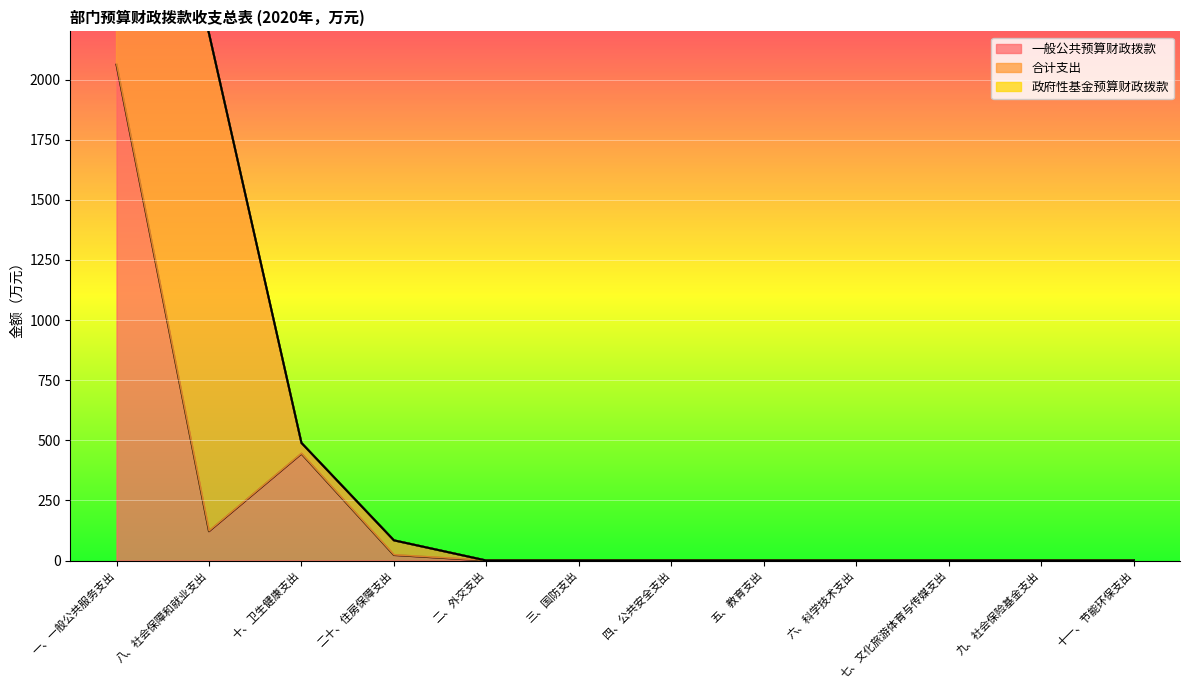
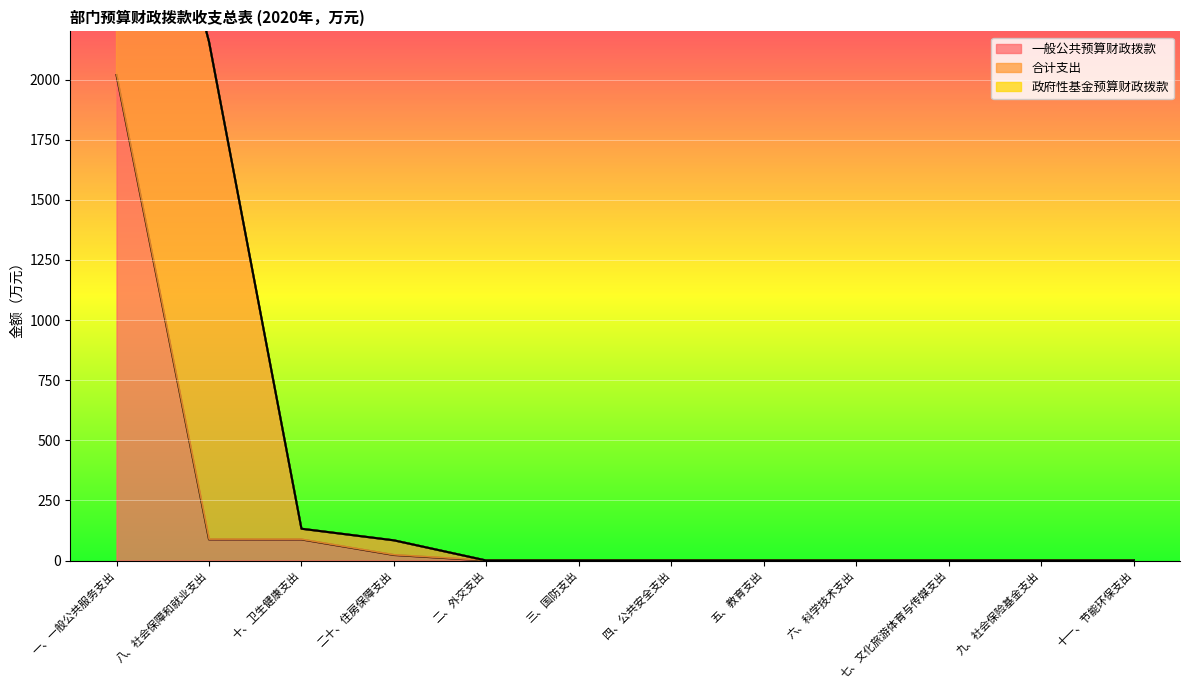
  {
    "一般公共预算财政拨款": {
-     "一、一般公共服务支出": 2060,
-     "八、社会保障和就业支出": 120,
-     "十、卫生健康支出": 440,
+     "一、一般公共服务支出": 2020,
+     "八、社会保障和就业支出": 90,
+     "十、卫生健康支出": 90,
      "二十、住房保障支出": 20
    }
  }
